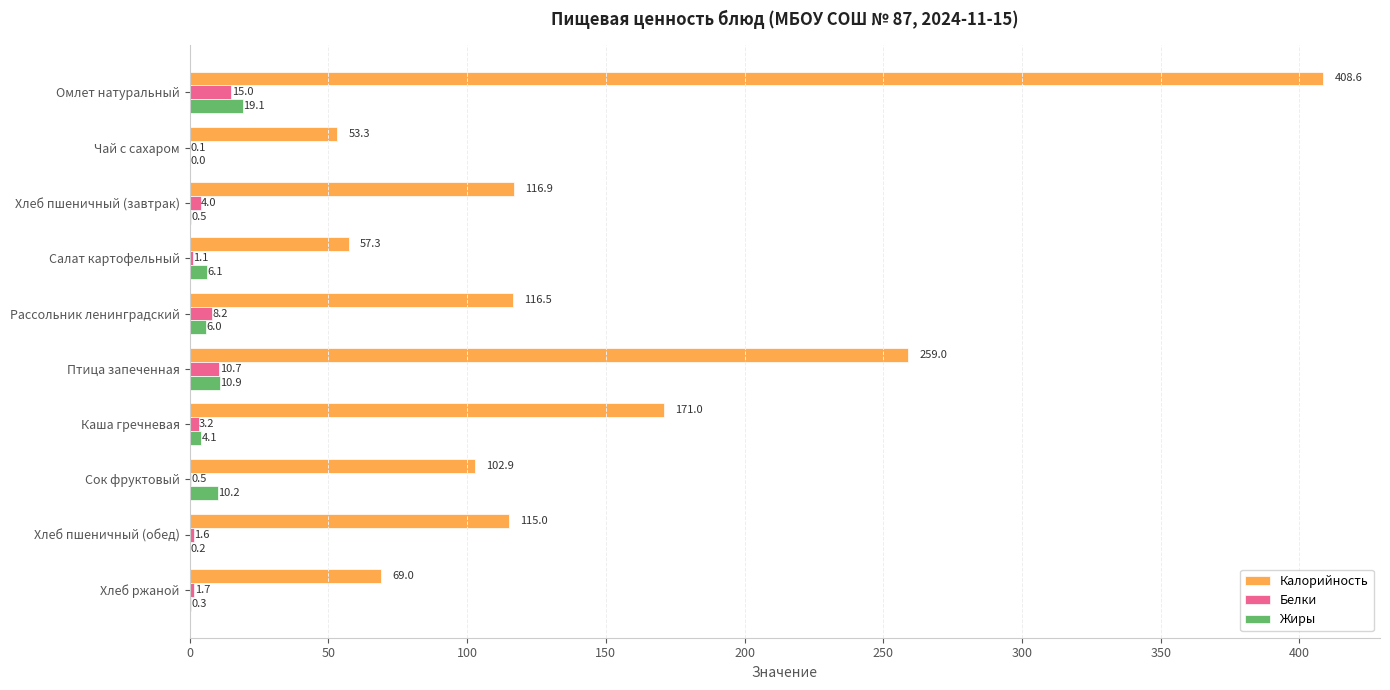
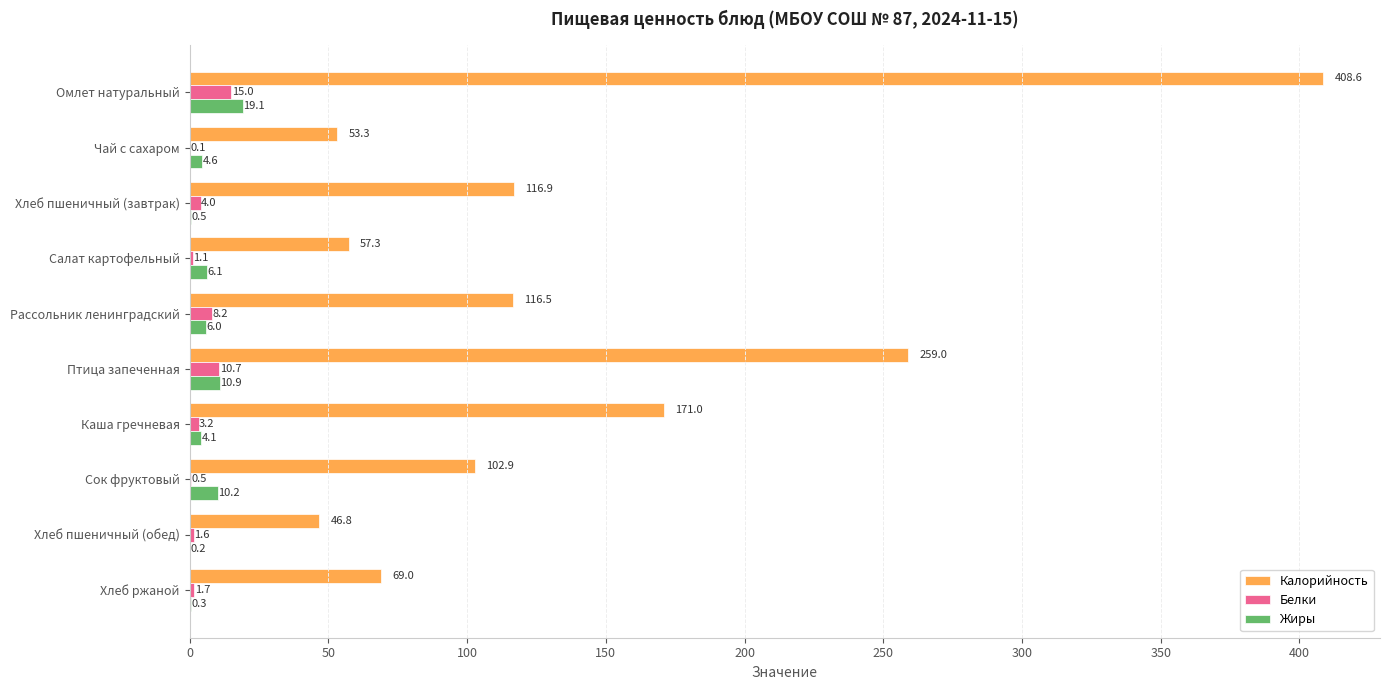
  {
    "Калорийность": {
      "Омлет натуральный": 408.6,
      "Чай с сахаром": 53.3,
      "Хлеб пшеничный (завтрак)": 116.9,
      "Салат картофельный": 57.3,
      "Рассольник ленинградский": 116.5,
      "Птица запеченная": 259.0,
      "Каша гречневая": 171.0,
      "Сок фруктовый": 102.9,
-     "Хлеб пшеничный (обед)": 115.0,
+     "Хлеб пшеничный (обед)": 46.8,
      "Хлеб ржаной": 69.0
    },
    "Белки": {
      "Омлет натуральный": 15.0,
      "Чай с сахаром": 0.1,
      "Хлеб пшеничный (завтрак)": 4.0,
      "Салат картофельный": 1.1,
      "Рассольник ленинградский": 8.2,
      "Птица запеченная": 10.7,
      "Каша гречневая": 3.2,
      "Сок фруктовый": 0.5,
      "Хлеб пшеничный (обед)": 1.6,
      "Хлеб ржаной": 1.7
    },
    "Жиры": {
      "Омлет натуральный": 19.1,
-     "Чай с сахаром": 0.0,
+     "Чай с сахаром": 4.6,
      "Хлеб пшеничный (завтрак)": 0.5,
      "Салат картофельный": 6.1,
      "Рассольник ленинградский": 6.0,
      "Птица запеченная": 10.9,
      "Каша гречневая": 4.1,
      "Сок фруктовый": 10.2,
      "Хлеб пшеничный (обед)": 0.2,
      "Хлеб ржаной": 0.3
    }
  }
